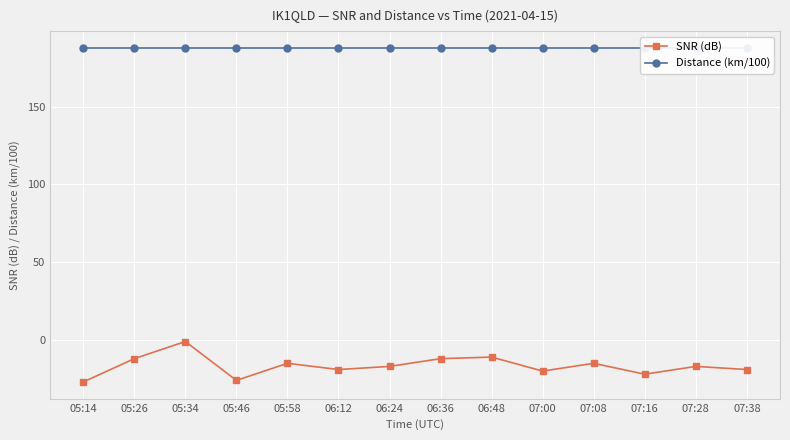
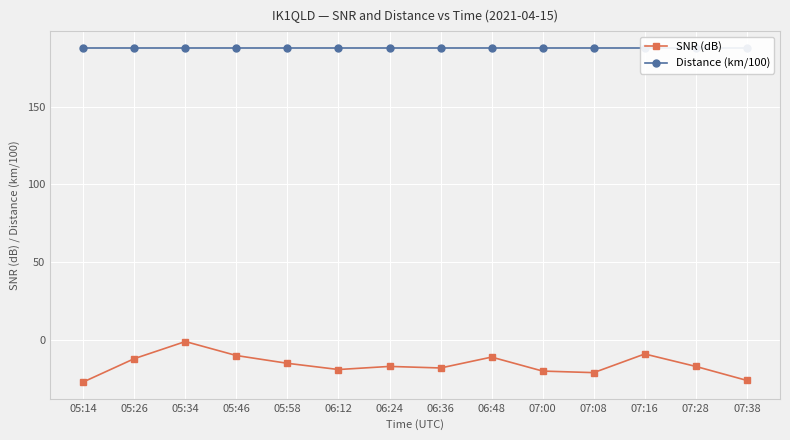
  {
    "SNR (dB)": {
      "05:14": -27,
      "05:26": -12,
      "05:34": -1,
-     "05:46": -26,
+     "05:46": -10,
      "05:58": -15,
      "06:12": -19,
      "06:24": -17,
-     "06:36": -12,
+     "06:36": -18,
      "06:48": -11,
      "07:00": -20,
-     "07:08": -15,
-     "07:16": -22,
+     "07:08": -21,
+     "07:16": -9,
      "07:28": -17,
-     "07:38": -19
+     "07:38": -26
    },
    "Distance (km/100)": {
      "05:14": 188,
      "05:26": 188,
      "05:34": 188,
      "05:46": 188,
      "05:58": 188,
      "06:12": 188,
      "06:24": 188,
      "06:36": 188,
      "06:48": 188,
      "07:00": 188,
      "07:08": 188
    }
  }
